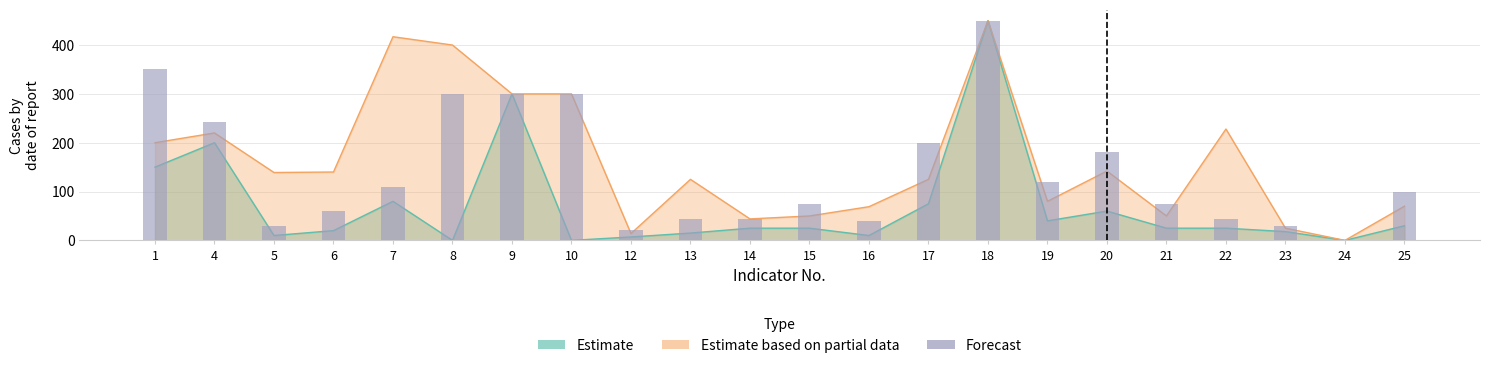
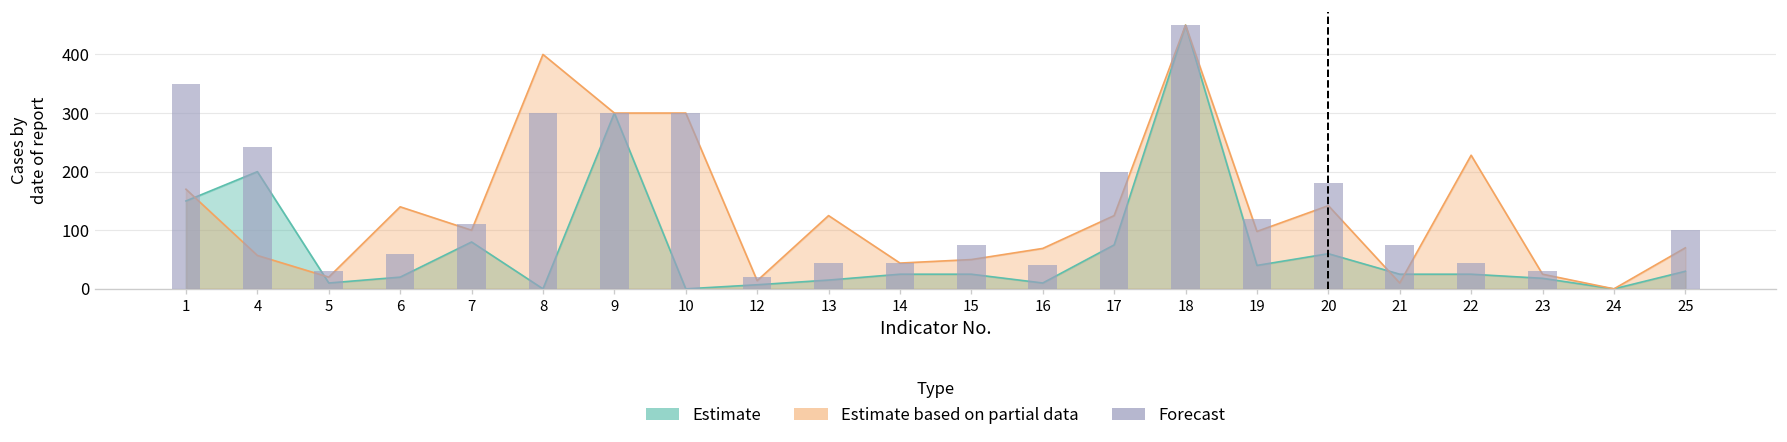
  {
    "Estimate based on partial data": {
-     "1": 200,
-     "4": 220,
-     "5": 140,
+     "1": 170,
+     "4": 60,
+     "5": 20,
      "6": 140,
-     "7": 420,
+     "7": 100,
      "8": 400,
      "10": 300,
      "12": 10,
      "13": 130,
      "14": 40,
      "15": 50,
      "16": 70,
      "17": 130,
-     "19": 80,
+     "19": 100,
      "20": 140,
-     "21": 50,
+     "21": 10,
      "22": 230,
      "23": 30,
      "25": 70
    }
  }
